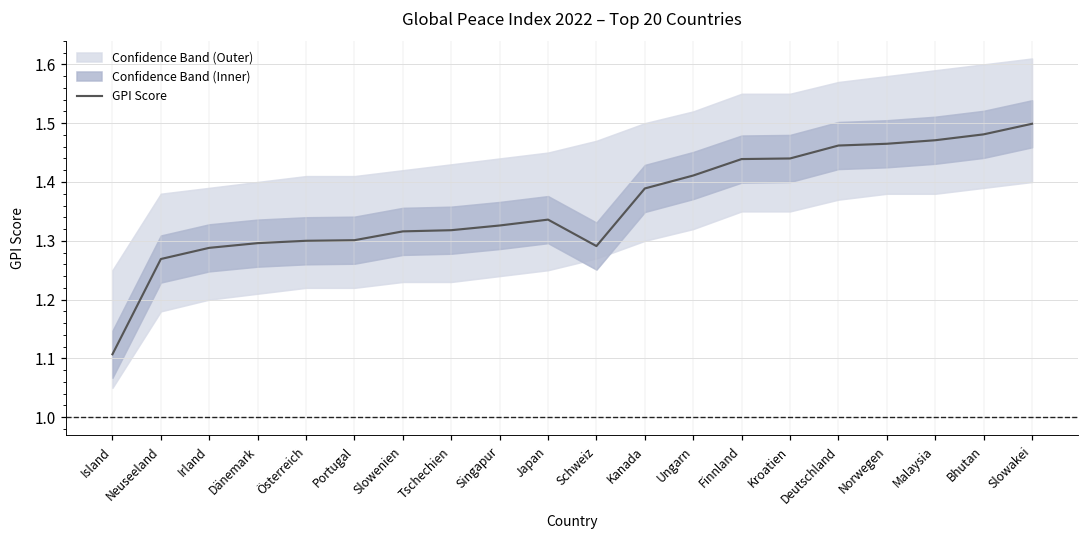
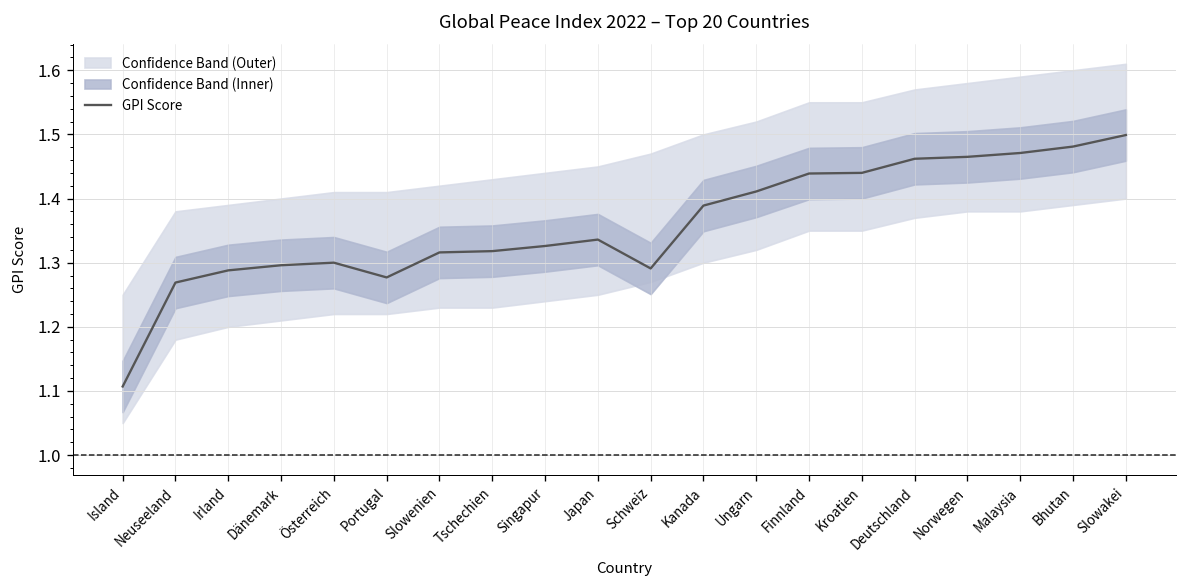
  {
    "GPI Score": {
      "Island": 1.11,
      "Neuseeland": 1.27,
      "Irland": 1.29,
      "Dänemark": 1.30,
      "Österreich": 1.30,
-     "Portugal": 1.30,
+     "Portugal": 1.28,
      "Slowenien": 1.32,
      "Tschechien": 1.32,
      "Singapur": 1.33,
      "Japan": 1.34,
      "Schweiz": 1.29,
      "Kanada": 1.39,
      "Ungarn": 1.41,
      "Finnland": 1.44,
      "Kroatien": 1.44,
      "Deutschland": 1.46,
      "Norwegen": 1.47,
      "Malaysia": 1.47,
      "Bhutan": 1.48,
      "Slowakei": 1.50
    }
  }
